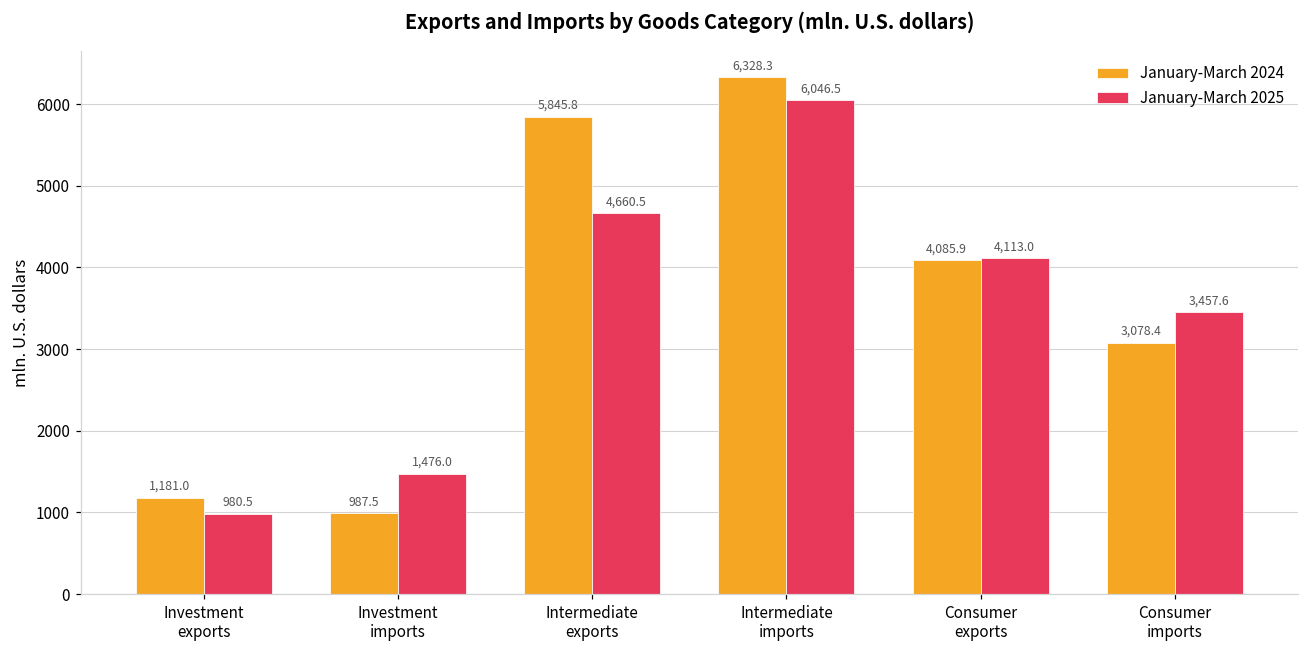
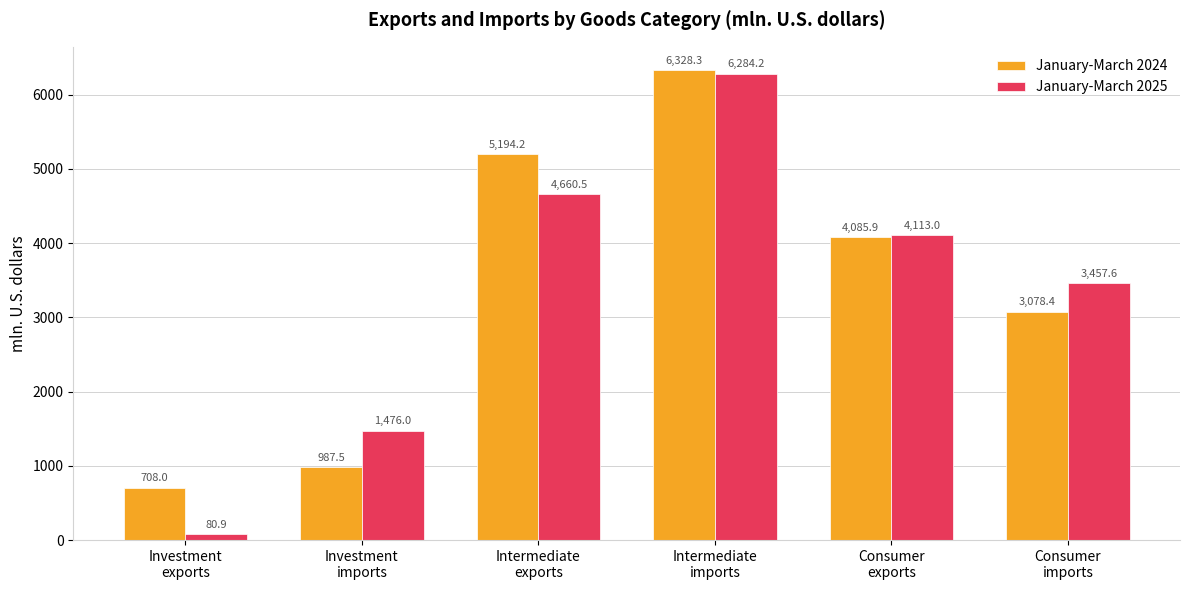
  {
    "January-March 2024": {
-     "Investment exports": "1,181.0",
+     "Investment exports": "708.0",
      "Investment imports": "987.5",
-     "Intermediate exports": "5,845.8",
+     "Intermediate exports": "5,194.2",
      "Intermediate imports": "6,328.3",
      "Consumer exports": "4,085.9",
      "Consumer imports": "3,078.4"
    },
    "January-March 2025": {
-     "Investment exports": "980.5",
+     "Investment exports": "80.9",
      "Investment imports": "1,476.0",
      "Intermediate exports": "4,660.5",
-     "Intermediate imports": "6,046.5",
+     "Intermediate imports": "6,284.2",
      "Consumer exports": "4,113.0",
      "Consumer imports": "3,457.6"
    }
  }
